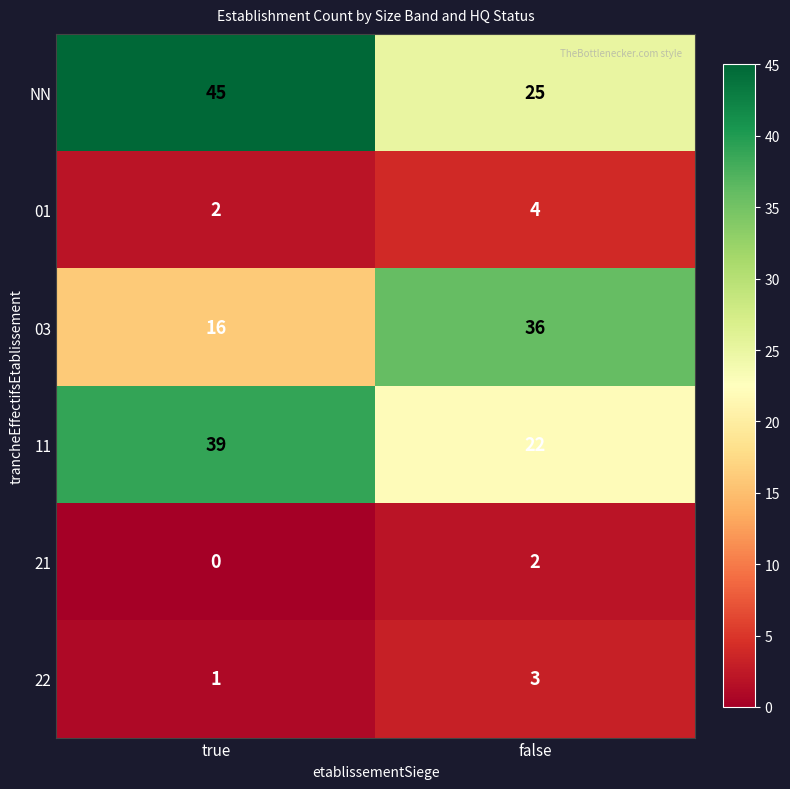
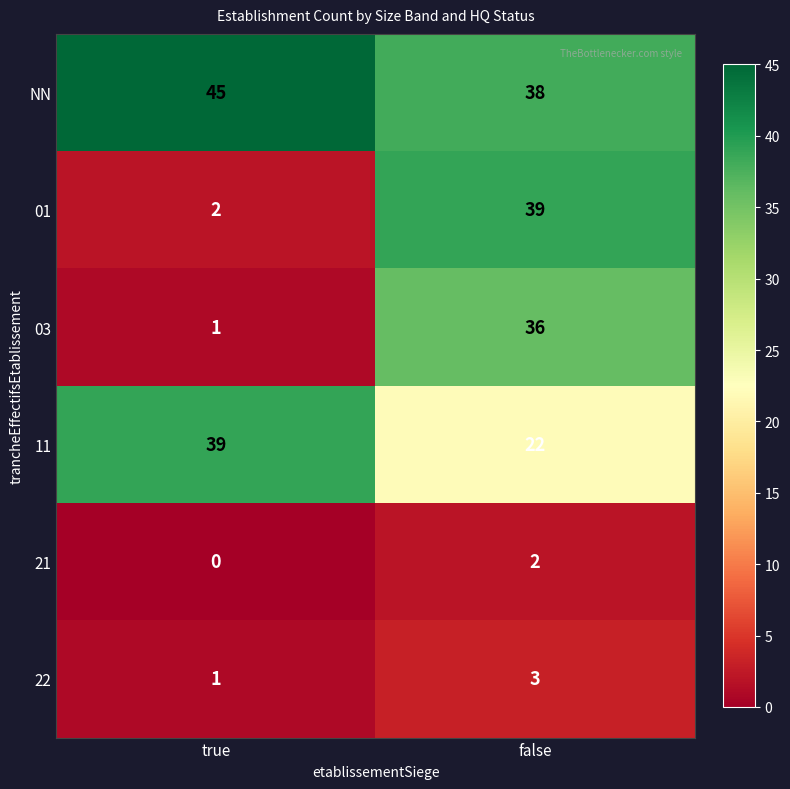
  {
    "NN": {
      "true": 45,
-     "false": 25
+     "false": 38
    },
    "01": {
      "true": 2,
-     "false": 4
+     "false": 39
    },
    "03": {
-     "true": 16,
+     "true": 1,
      "false": 36
    },
    "11": {
      "true": 39,
      "false": 22
    },
    "21": {
      "true": 0,
      "false": 2
    },
    "22": {
      "true": 1,
      "false": 3
    }
  }
